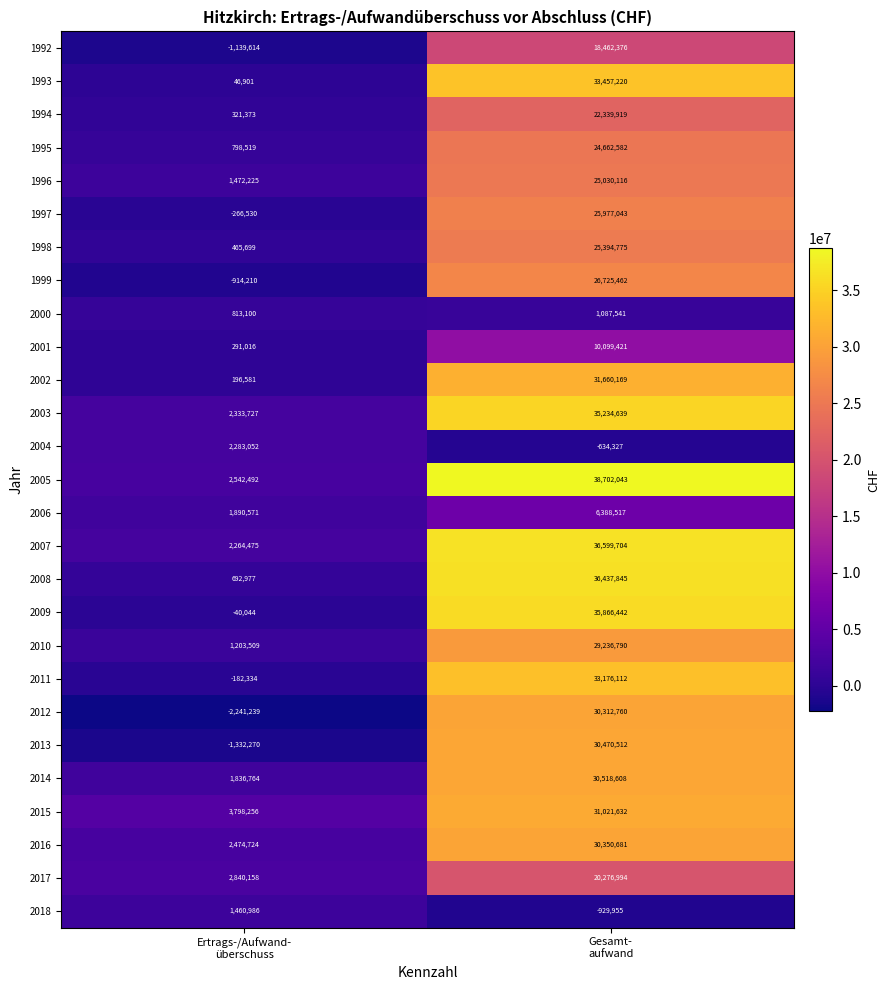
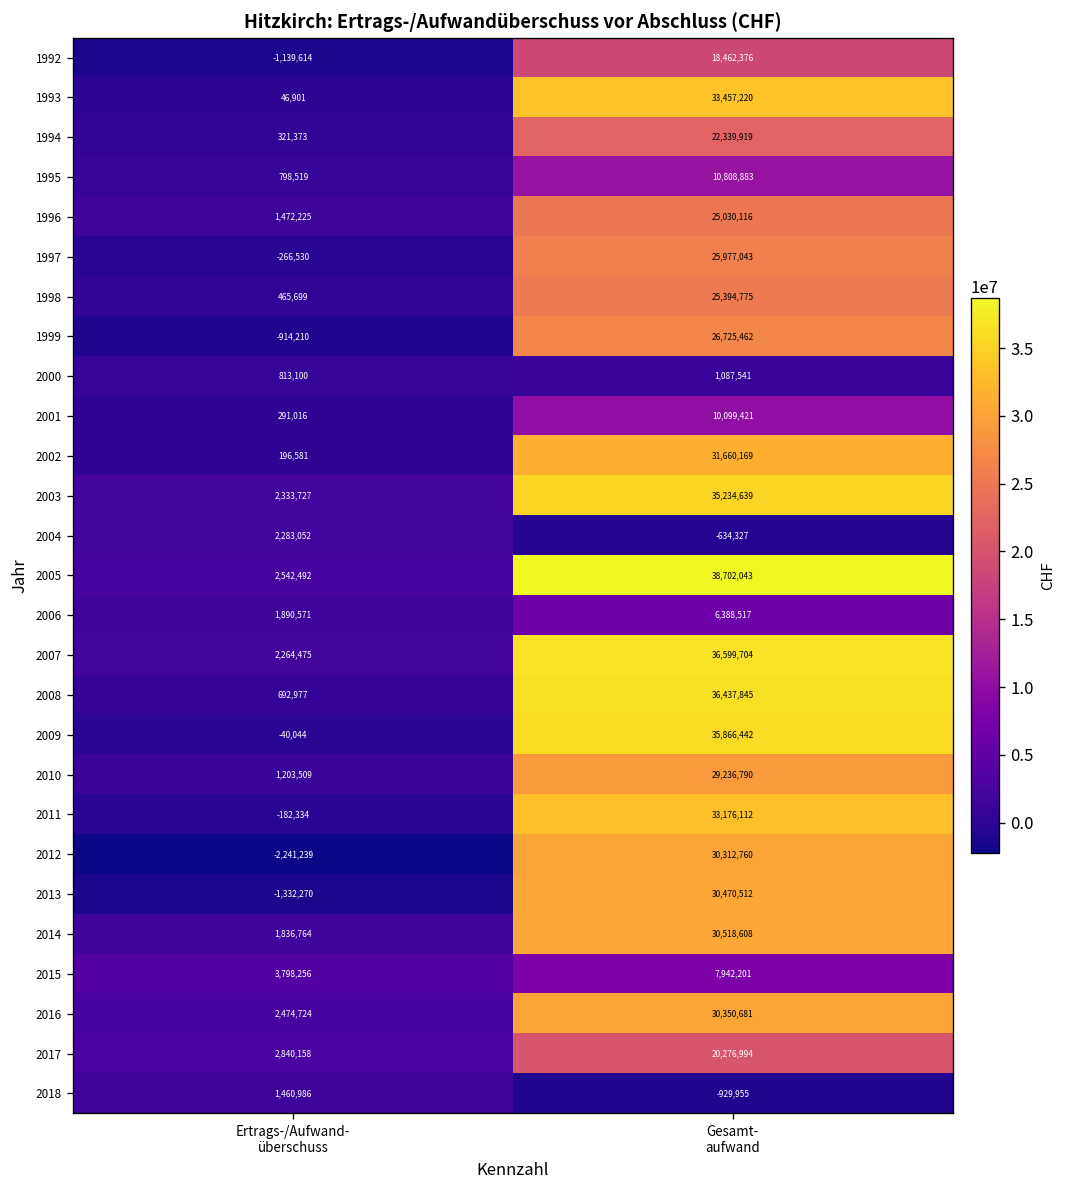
  {
    "1992": {
      "Ertrags-/Aufwand- überschuss": "-1,139,614",
      "Gesamt- aufwand": "18,462,376"
    },
    "1993": {
      "Ertrags-/Aufwand- überschuss": "46,901",
      "Gesamt- aufwand": "33,457,220"
    },
    "1994": {
      "Ertrags-/Aufwand- überschuss": "321,373",
      "Gesamt- aufwand": "22,339,919"
    },
    "1995": {
      "Ertrags-/Aufwand- überschuss": "798,519",
-     "Gesamt- aufwand": "24,662,582"
+     "Gesamt- aufwand": "10,808,883"
    },
    "1996": {
      "Ertrags-/Aufwand- überschuss": "1,472,225",
      "Gesamt- aufwand": "25,030,116"
    },
    "1997": {
      "Ertrags-/Aufwand- überschuss": "-266,530",
      "Gesamt- aufwand": "25,977,043"
    },
    "1998": {
      "Ertrags-/Aufwand- überschuss": "465,699",
      "Gesamt- aufwand": "25,394,775"
    },
    "1999": {
      "Ertrags-/Aufwand- überschuss": "-914,210",
      "Gesamt- aufwand": "26,725,462"
    },
    "2000": {
      "Ertrags-/Aufwand- überschuss": "813,100",
      "Gesamt- aufwand": "1,087,541"
    },
    "2001": {
      "Ertrags-/Aufwand- überschuss": "291,016",
      "Gesamt- aufwand": "10,099,421"
    },
    "2002": {
      "Ertrags-/Aufwand- überschuss": "196,581",
      "Gesamt- aufwand": "31,660,169"
    },
    "2003": {
      "Ertrags-/Aufwand- überschuss": "2,333,727",
      "Gesamt- aufwand": "35,234,639"
    },
    "2004": {
      "Ertrags-/Aufwand- überschuss": "2,283,052",
      "Gesamt- aufwand": "-634,327"
    },
    "2005": {
      "Ertrags-/Aufwand- überschuss": "2,542,492",
      "Gesamt- aufwand": "38,702,043"
    },
    "2006": {
      "Ertrags-/Aufwand- überschuss": "1,890,571",
      "Gesamt- aufwand": "6,388,517"
    },
    "2007": {
      "Ertrags-/Aufwand- überschuss": "2,264,475",
      "Gesamt- aufwand": "36,599,704"
    },
    "2008": {
      "Ertrags-/Aufwand- überschuss": "692,977",
      "Gesamt- aufwand": "36,437,845"
    },
    "2009": {
      "Ertrags-/Aufwand- überschuss": "-40,044",
      "Gesamt- aufwand": "35,866,442"
    },
    "2010": {
      "Ertrags-/Aufwand- überschuss": "1,203,509",
      "Gesamt- aufwand": "29,236,790"
    },
    "2011": {
      "Ertrags-/Aufwand- überschuss": "-182,334",
      "Gesamt- aufwand": "33,176,112"
    },
    "2012": {
      "Ertrags-/Aufwand- überschuss": "-2,241,239",
      "Gesamt- aufwand": "30,312,760"
    },
    "2013": {
      "Ertrags-/Aufwand- überschuss": "-1,332,270",
      "Gesamt- aufwand": "30,470,512"
    },
    "2014": {
      "Ertrags-/Aufwand- überschuss": "1,836,764",
      "Gesamt- aufwand": "30,518,608"
    },
    "2015": {
      "Ertrags-/Aufwand- überschuss": "3,798,256",
-     "Gesamt- aufwand": "31,021,632"
+     "Gesamt- aufwand": "7,942,201"
    },
    "2016": {
      "Ertrags-/Aufwand- überschuss": "2,474,724",
      "Gesamt- aufwand": "30,350,681"
    },
    "2017": {
      "Ertrags-/Aufwand- überschuss": "2,840,158",
      "Gesamt- aufwand": "20,276,994"
    },
    "2018": {
      "Ertrags-/Aufwand- überschuss": "1,460,986",
      "Gesamt- aufwand": "-929,955"
    }
  }
